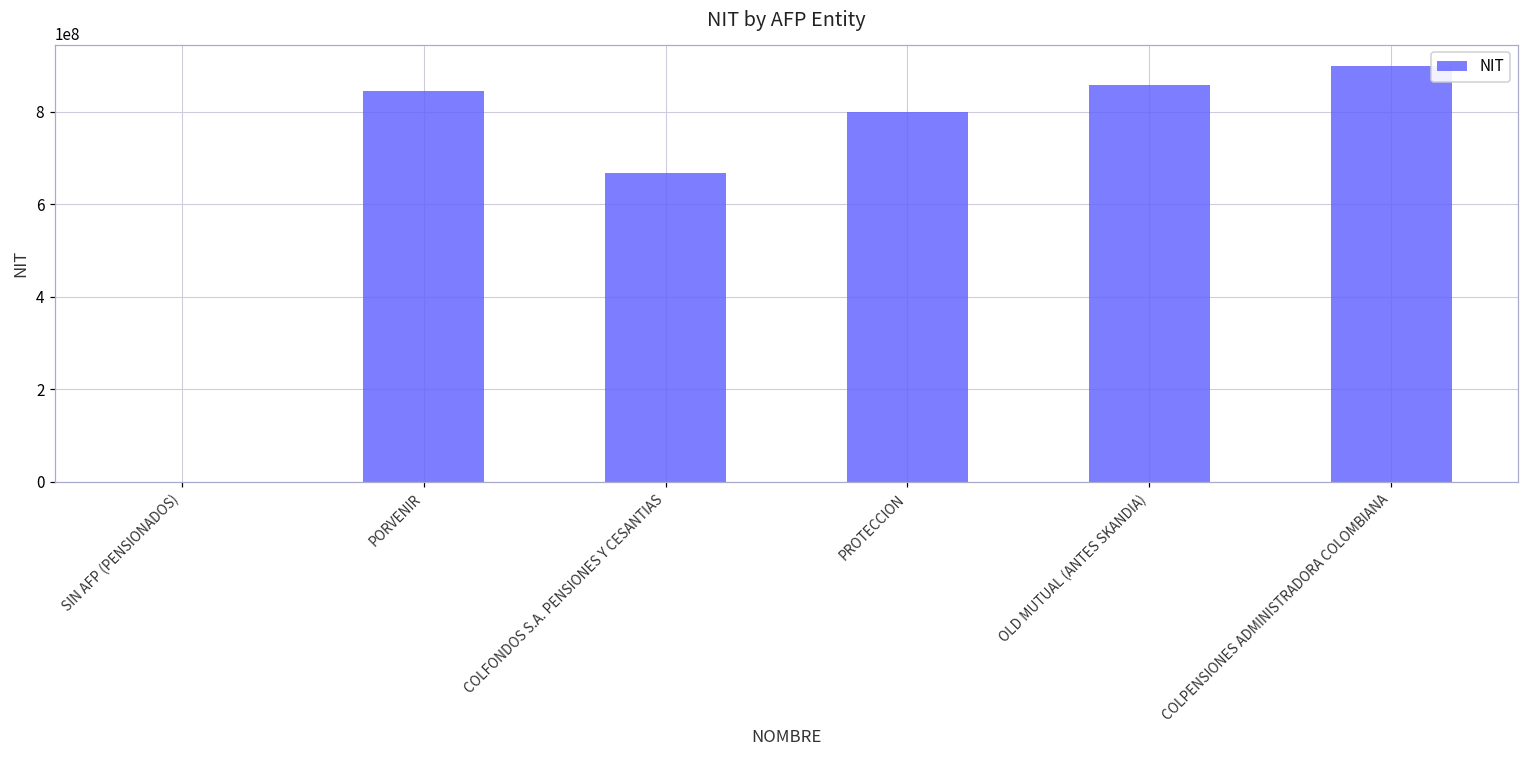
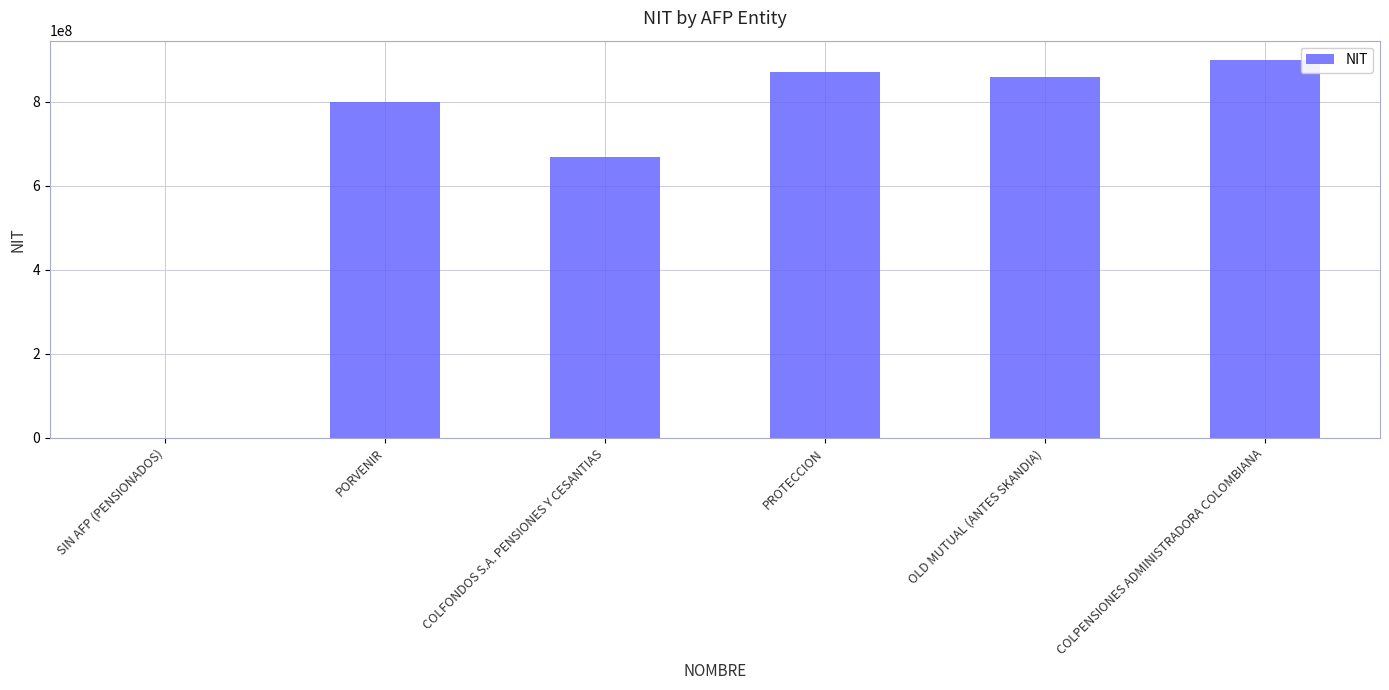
  {
    "SIN AFP (PENSIONADOS)": 0,
-   "PORVENIR": 850000000,
+   "PORVENIR": 800000000,
    "COLFONDOS S.A. PENSIONES Y CESANTIAS": 670000000,
-   "PROTECCION": 800000000,
+   "PROTECCION": 870000000,
    "OLD MUTUAL (ANTES SKANDIA)": 860000000,
    "COLPENSIONES ADMINISTRADORA COLOMBIANA": 900000000
  }
